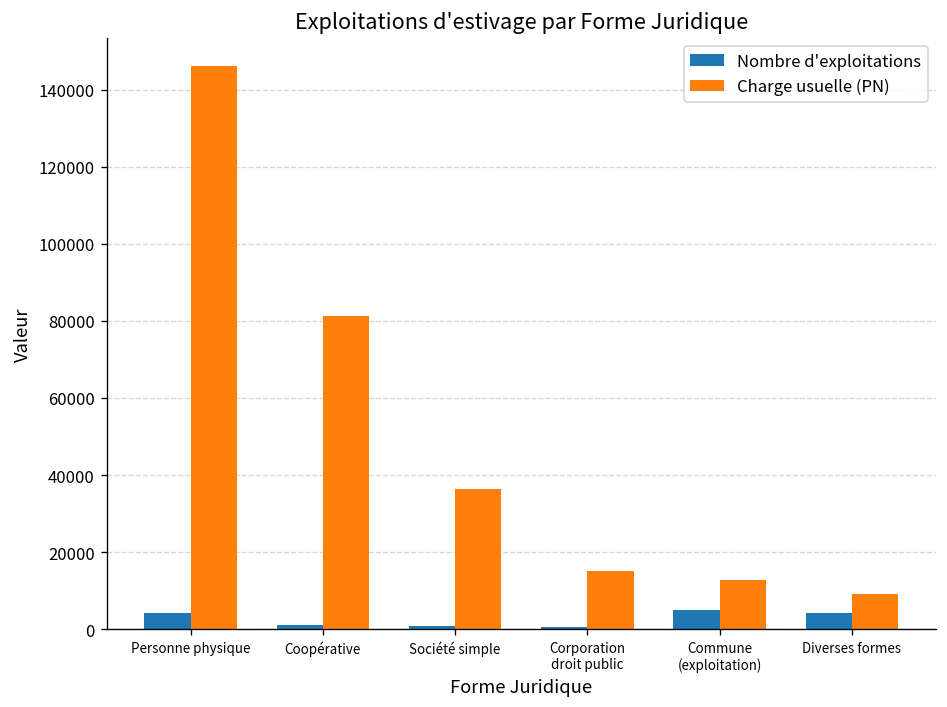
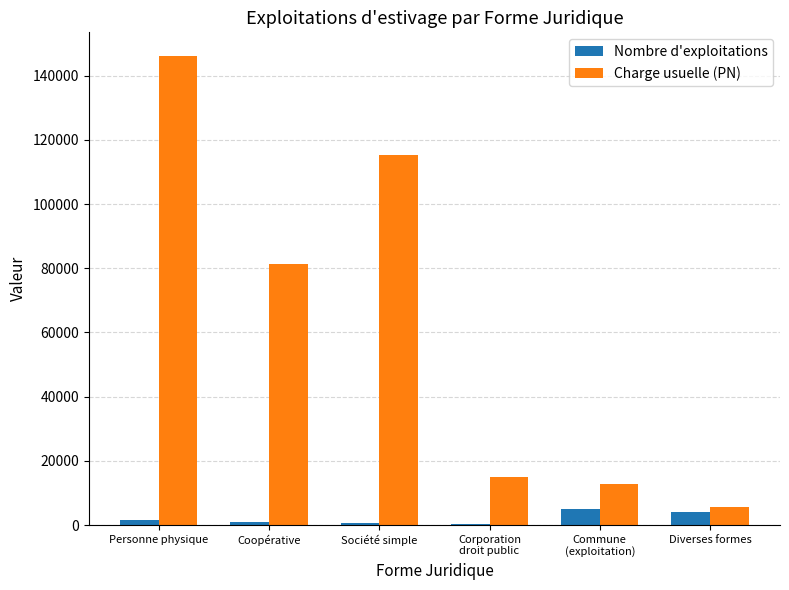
  {
    "Nombre d'exploitations": {
-     "Personne physique": 4000,
+     "Personne physique": 1000,
      "Coopérative": 1000,
      "Commune (exploitation)": 5000,
      "Diverses formes": 4000
    },
    "Charge usuelle (PN)": {
      "Personne physique": 146000,
      "Coopérative": 81000,
-     "Société simple": 36000,
+     "Société simple": 115000,
      "Corporation droit public": 15000,
      "Commune (exploitation)": 13000,
-     "Diverses formes": 9000
+     "Diverses formes": 6000
    }
  }
